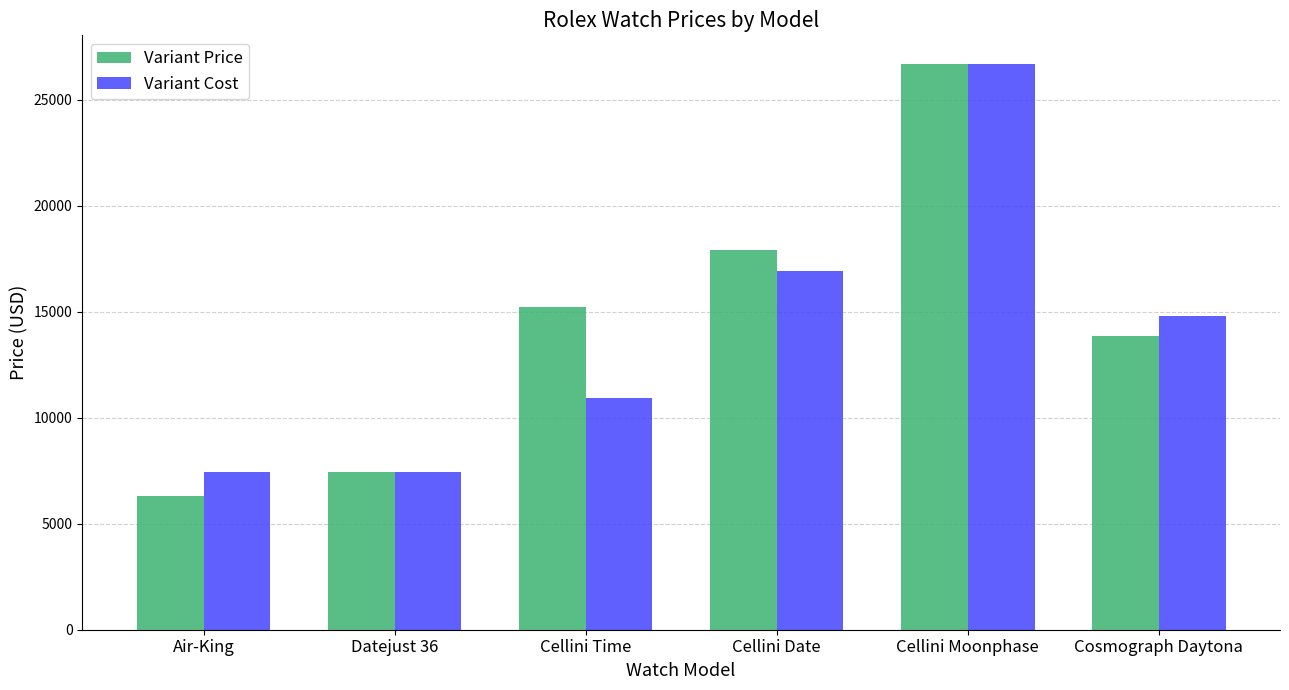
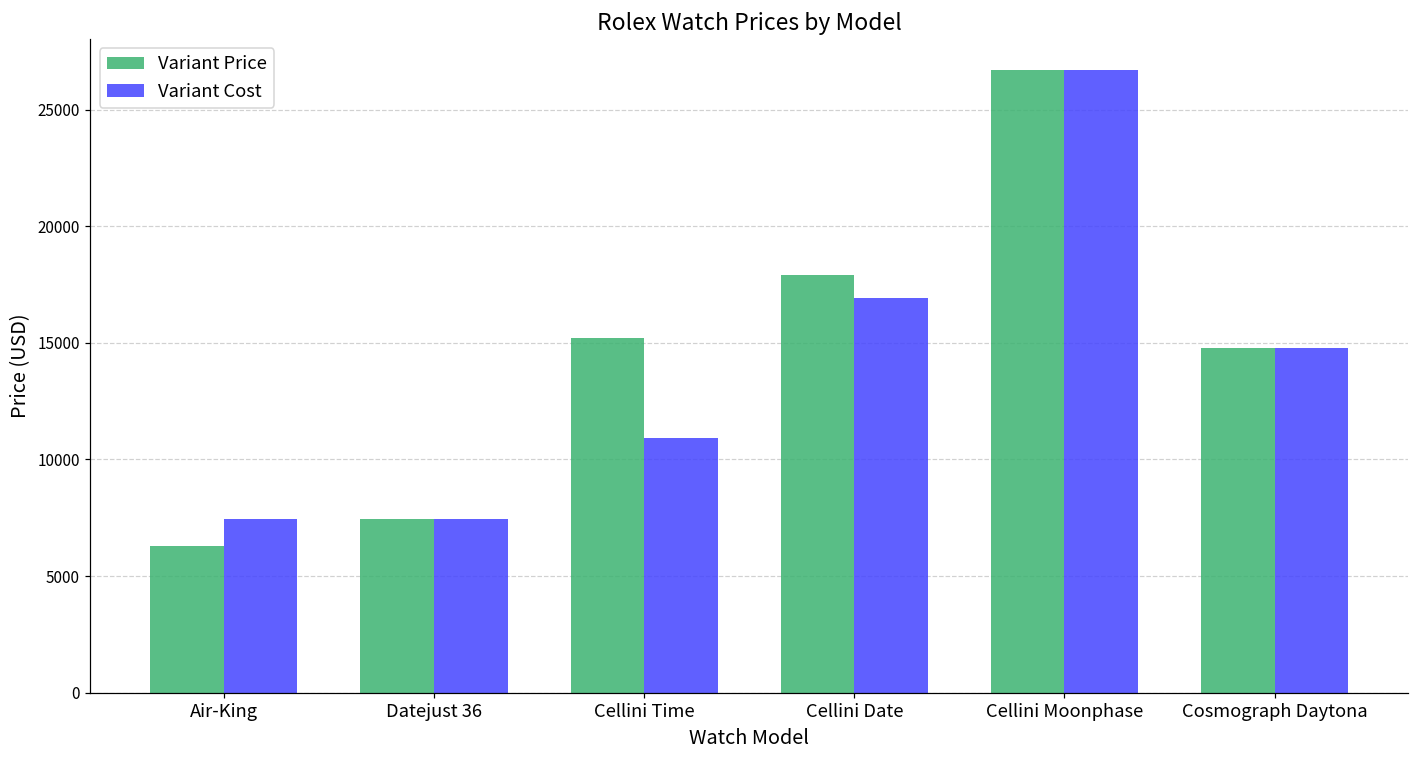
  {
    "Variant Price": {
      "Air-King": 6300,
      "Datejust 36": 7500,
      "Cellini Time": 15200,
      "Cellini Date": 17900,
      "Cellini Moonphase": 26700,
-     "Cosmograph Daytona": 13800
+     "Cosmograph Daytona": 14800
    },
    "Variant Cost": {
      "Air-King": 7500,
      "Datejust 36": 7500,
      "Cellini Time": 10900,
      "Cellini Date": 16900,
      "Cellini Moonphase": 26700,
      "Cosmograph Daytona": 14800
    }
  }
